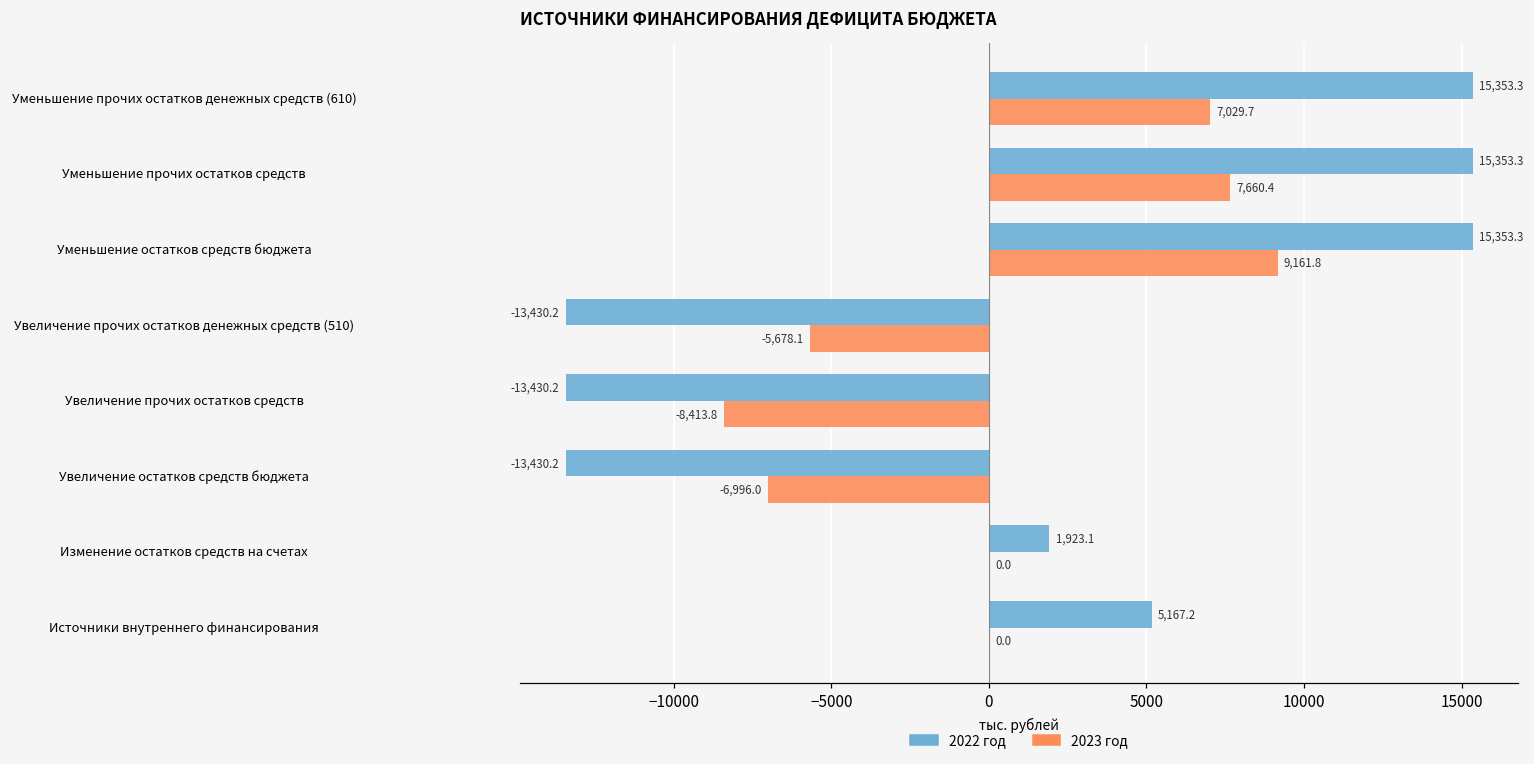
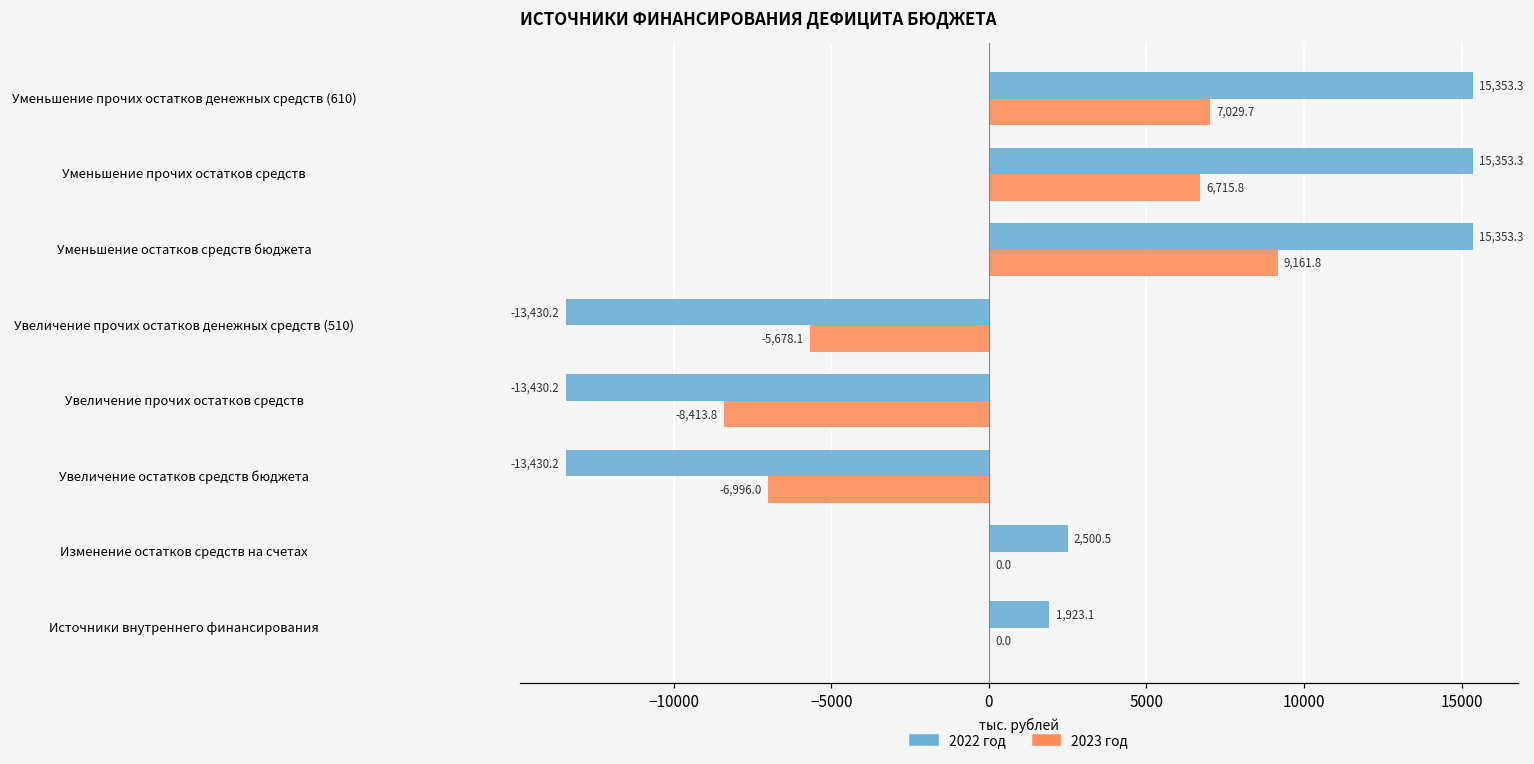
  {
    "2022 год": {
      "Уменьшение прочих остатков денежных средств (610)": "15,353.3",
      "Уменьшение прочих остатков средств": "15,353.3",
      "Уменьшение остатков средств бюджета": "15,353.3",
      "Увеличение прочих остатков денежных средств (510)": "-13,430.2",
      "Увеличение прочих остатков средств": "-13,430.2",
      "Увеличение остатков средств бюджета": "-13,430.2",
-     "Изменение остатков средств на счетах": "1,923.1",
-     "Источники внутреннего финансирования": "5,167.2"
+     "Изменение остатков средств на счетах": "2,500.5",
+     "Источники внутреннего финансирования": "1,923.1"
    },
    "2023 год": {
      "Уменьшение прочих остатков денежных средств (610)": "7,029.7",
-     "Уменьшение прочих остатков средств": "7,660.4",
+     "Уменьшение прочих остатков средств": "6,715.8",
      "Уменьшение остатков средств бюджета": "9,161.8",
      "Увеличение прочих остатков денежных средств (510)": "-5,678.1",
      "Увеличение прочих остатков средств": "-8,413.8",
      "Увеличение остатков средств бюджета": "-6,996.0",
      "Изменение остатков средств на счетах": "0.0",
      "Источники внутреннего финансирования": "0.0"
    }
  }
